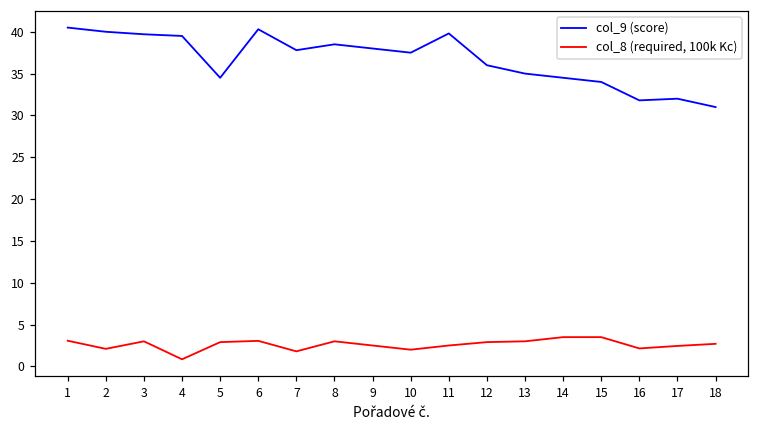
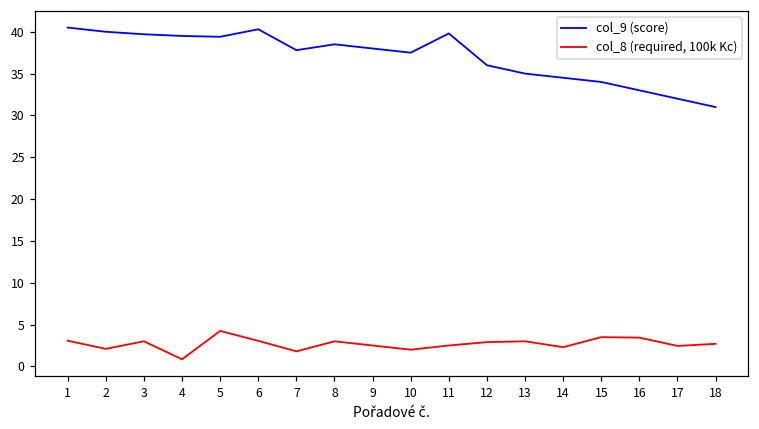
  {
    "col_9 (score)": {
      "1": 41,
      "2": 40,
      "3": 40,
      "4": 40,
-     "5": 35,
+     "5": 39,
      "6": 40,
      "7": 38,
      "8": 39,
      "9": 38,
      "10": 38,
      "11": 40,
      "12": 36,
      "13": 35,
      "14": 35,
      "15": 34,
-     "16": 32,
+     "16": 33,
      "17": 32,
      "18": 31
    },
    "col_8 (required, 100k Kc)": {
      "1": 3,
      "2": 2,
      "3": 3,
      "4": 1,
-     "5": 3,
+     "5": 4,
      "6": 3,
      "7": 2,
      "8": 3,
      "9": 3,
      "10": 2,
      "11": 3,
      "12": 3,
      "13": 3,
-     "14": 4,
+     "14": 2,
      "15": 4,
-     "16": 2,
+     "16": 3,
      "17": 2,
      "18": 3
    }
  }
